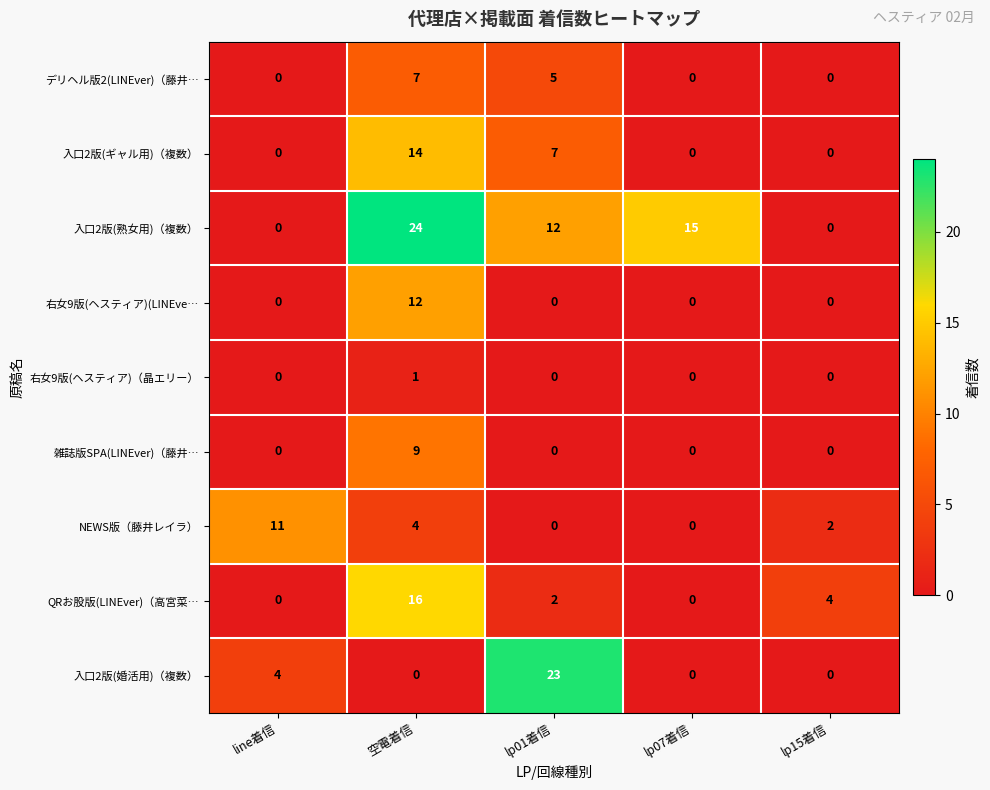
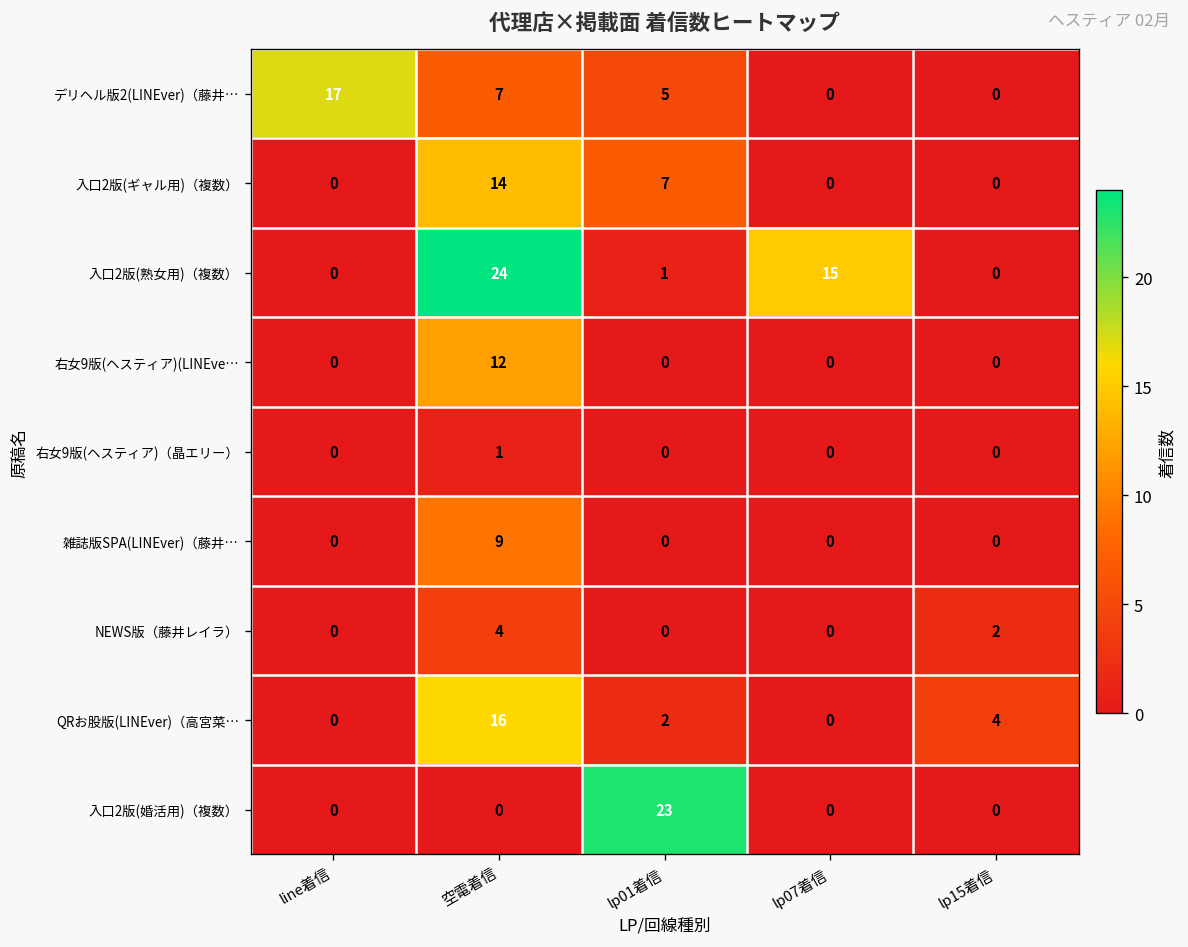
  {
    "デリヘル版2(LINEver)（藤井…": {
-     "line着信": 0,
+     "line着信": 17,
      "空電着信": 7,
      "lp01着信": 5,
      "lp07着信": 0,
      "lp15着信": 0
    },
    "入口2版(ギャル用)（複数）": {
      "line着信": 0,
      "空電着信": 14,
      "lp01着信": 7,
      "lp07着信": 0,
      "lp15着信": 0
    },
    "入口2版(熟女用)（複数）": {
      "line着信": 0,
      "空電着信": 24,
-     "lp01着信": 12,
+     "lp01着信": 1,
      "lp07着信": 15,
      "lp15着信": 0
    },
    "右女9版(ヘスティア)(LINEve…": {
      "line着信": 0,
      "空電着信": 12,
      "lp01着信": 0,
      "lp07着信": 0,
      "lp15着信": 0
    },
    "右女9版(ヘスティア)（晶エリー）": {
      "line着信": 0,
      "空電着信": 1,
      "lp01着信": 0,
      "lp07着信": 0,
      "lp15着信": 0
    },
    "雑誌版SPA(LINEver)（藤井…": {
      "line着信": 0,
      "空電着信": 9,
      "lp01着信": 0,
      "lp07着信": 0,
      "lp15着信": 0
    },
    "NEWS版（藤井レイラ）": {
-     "line着信": 11,
+     "line着信": 0,
      "空電着信": 4,
      "lp01着信": 0,
      "lp07着信": 0,
      "lp15着信": 2
    },
    "QRお股版(LINEver)（高宮菜…": {
      "line着信": 0,
      "空電着信": 16,
      "lp01着信": 2,
      "lp07着信": 0,
      "lp15着信": 4
    },
    "入口2版(婚活用)（複数）": {
-     "line着信": 4,
+     "line着信": 0,
      "空電着信": 0,
      "lp01着信": 23,
      "lp07着信": 0,
      "lp15着信": 0
    }
  }
